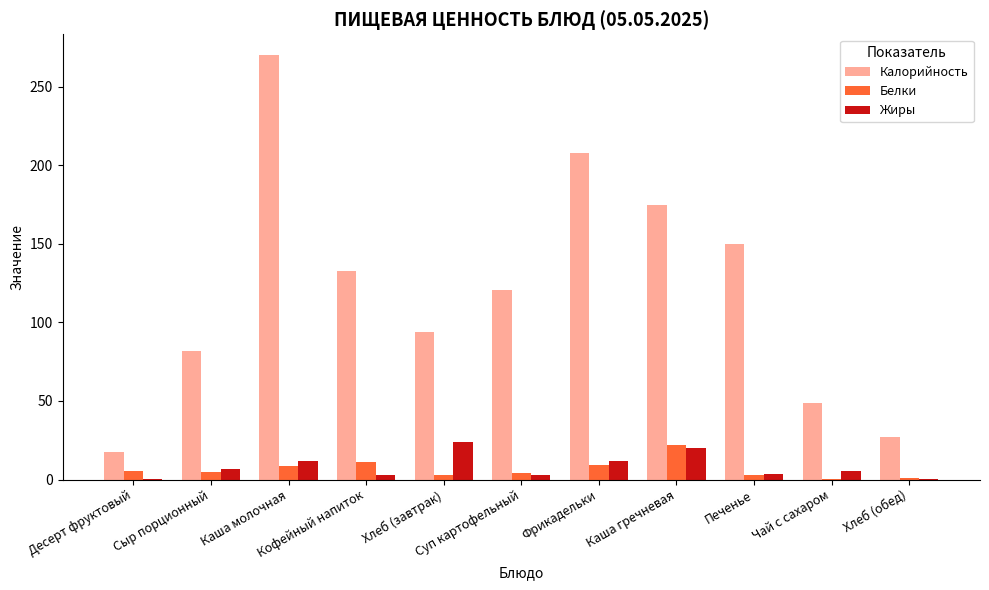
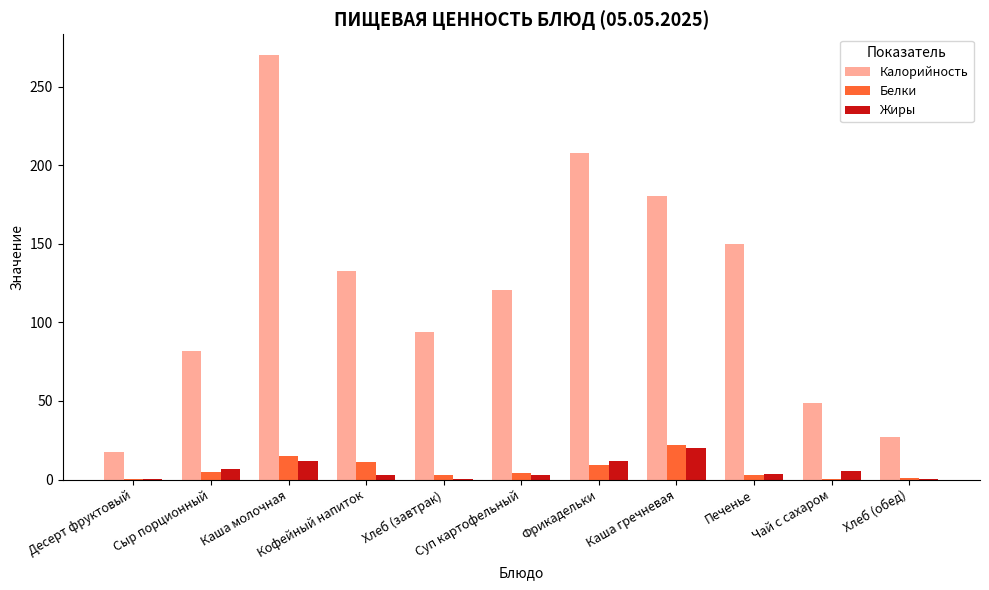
  {
    "Калорийность": {
      "Десерт фруктовый": 18,
      "Сыр порционный": 82,
      "Каша молочная": 270,
      "Кофейный напиток": 133,
      "Хлеб (завтрак)": 94,
      "Суп картофельный": 121,
      "Фрикадельки": 208,
-     "Каша гречневая": 174,
+     "Каша гречневая": 180,
      "Печенье": 150,
      "Чай с сахаром": 49,
      "Хлеб (обед)": 27
    },
    "Белки": {
-     "Десерт фруктовый": 5,
+     "Десерт фруктовый": 0,
      "Сыр порционный": 5,
-     "Каша молочная": 9,
+     "Каша молочная": 15,
      "Кофейный напиток": 11,
      "Хлеб (завтрак)": 3,
      "Суп картофельный": 4,
      "Фрикадельки": 9,
      "Каша гречневая": 22,
      "Печенье": 3
    },
    "Жиры": {
      "Сыр порционный": 7,
      "Каша молочная": 11,
      "Кофейный напиток": 3,
-     "Хлеб (завтрак)": 24,
+     "Хлеб (завтрак)": 0,
      "Суп картофельный": 3,
      "Фрикадельки": 12,
      "Каша гречневая": 20,
      "Печенье": 4,
      "Чай с сахаром": 6
    }
  }
